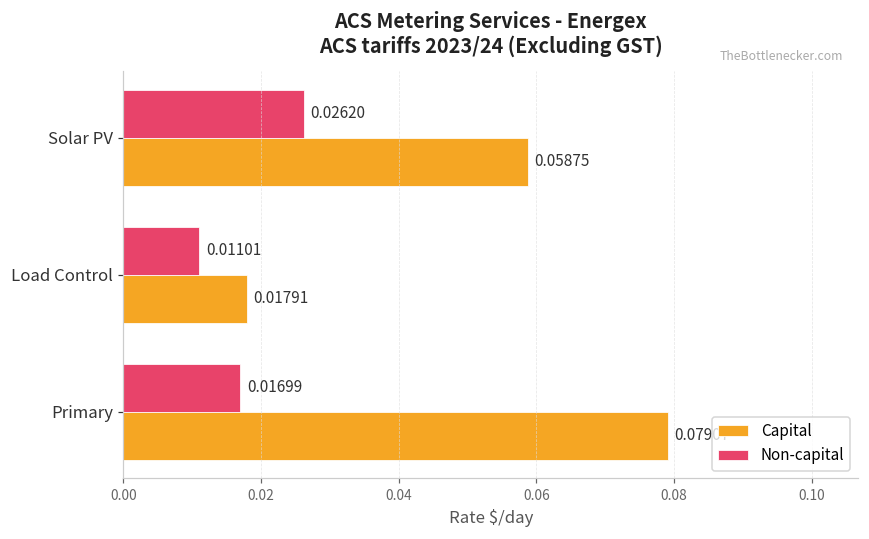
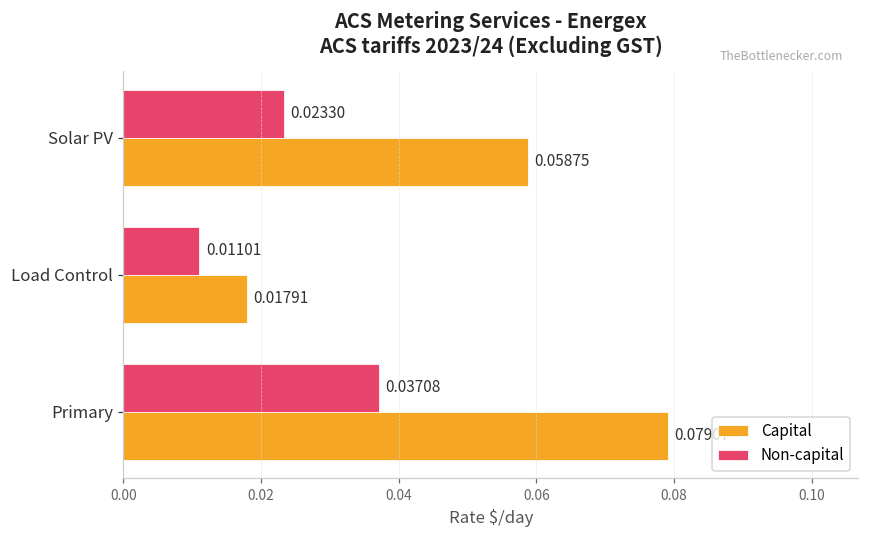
  {
    "Capital": {
      "Solar PV": 0.05875,
      "Load Control": 0.01791
    },
    "Non-capital": {
-     "Solar PV": 0.02620,
+     "Solar PV": 0.02330,
      "Load Control": 0.01101,
-     "Primary": 0.01699
+     "Primary": 0.03708
    }
  }
